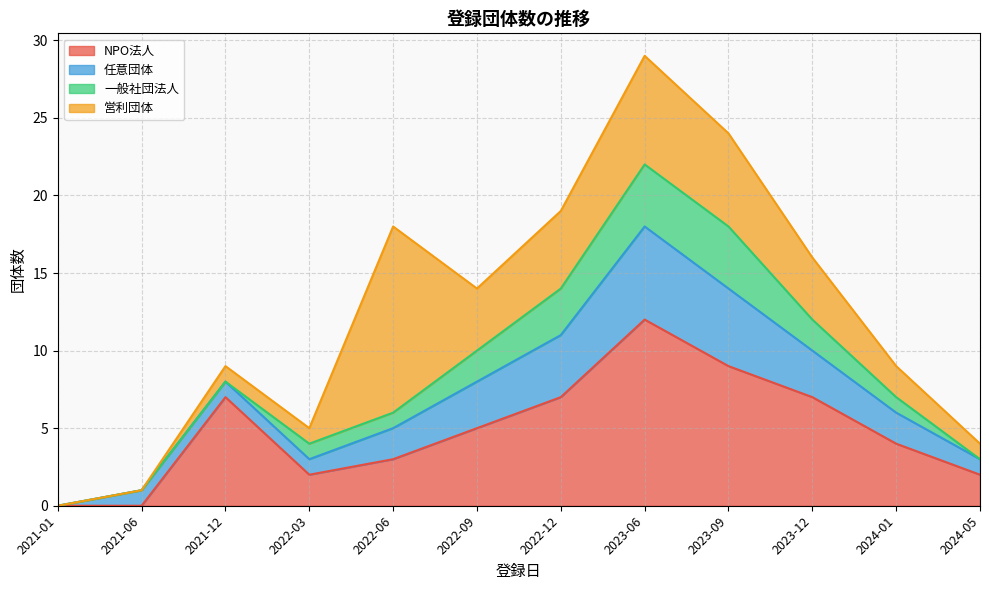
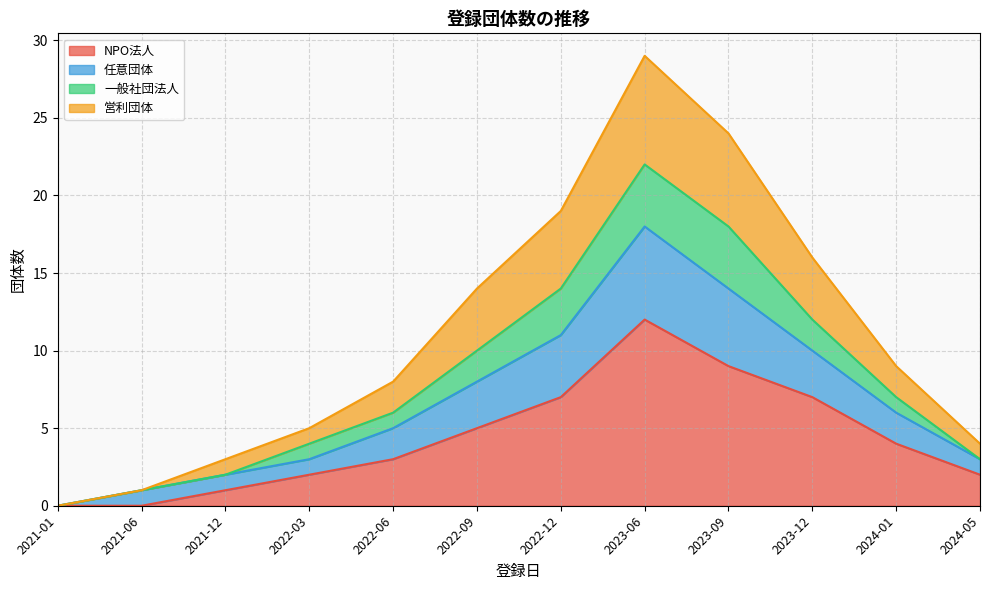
  {
    "NPO法人": {
      "2021-06": 0,
-     "2021-12": 7,
+     "2021-12": 1,
      "2022-03": 2,
      "2022-06": 3,
      "2022-09": 5,
      "2022-12": 7,
      "2023-06": 12,
      "2023-09": 9,
      "2023-12": 7,
      "2024-01": 4,
      "2024-05": 2
    },
    "任意団体": {
      "2022-03": 1,
      "2022-06": 2,
      "2022-09": 3,
      "2022-12": 4,
      "2023-06": 6,
      "2023-09": 5,
      "2023-12": 3,
      "2024-01": 2
    },
    "一般社団法人": {
      "2022-03": 1,
      "2022-06": 1,
      "2022-09": 2,
      "2022-12": 3,
      "2023-06": 4,
      "2023-09": 4,
      "2023-12": 2,
      "2024-01": 1
    },
    "営利団体": {
      "2021-12": 1,
      "2022-03": 1,
-     "2022-06": 12,
+     "2022-06": 2,
      "2022-09": 4,
      "2022-12": 5,
      "2023-06": 7,
      "2023-09": 6,
      "2023-12": 4,
      "2024-01": 2,
      "2024-05": 1
    }
  }
